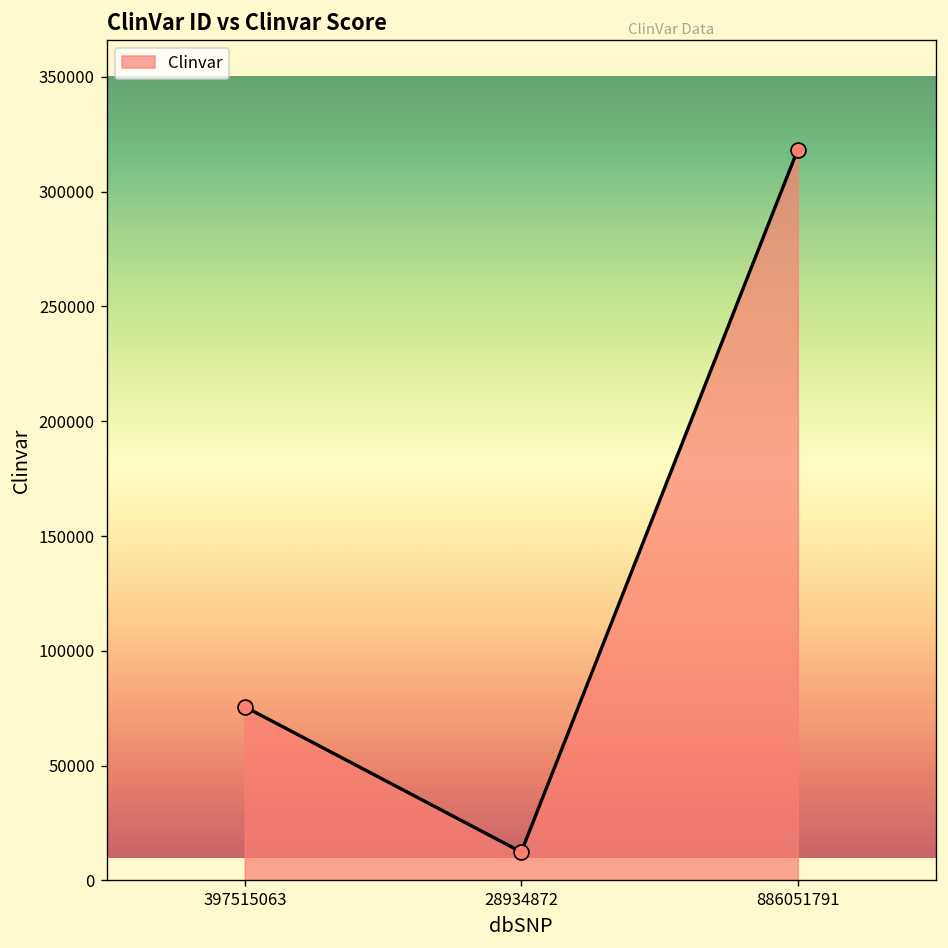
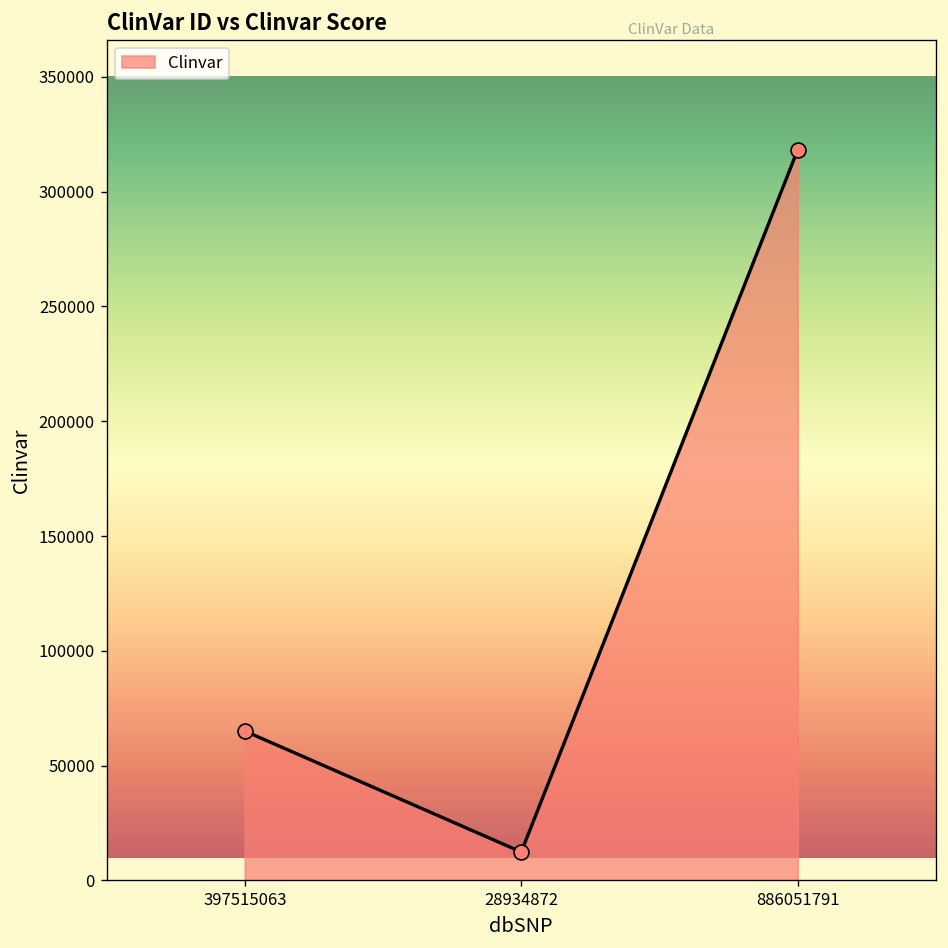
  {
-   "397515063": 76000,
+   "397515063": 65000,
    "28934872": 12000,
    "886051791": 318000
  }
